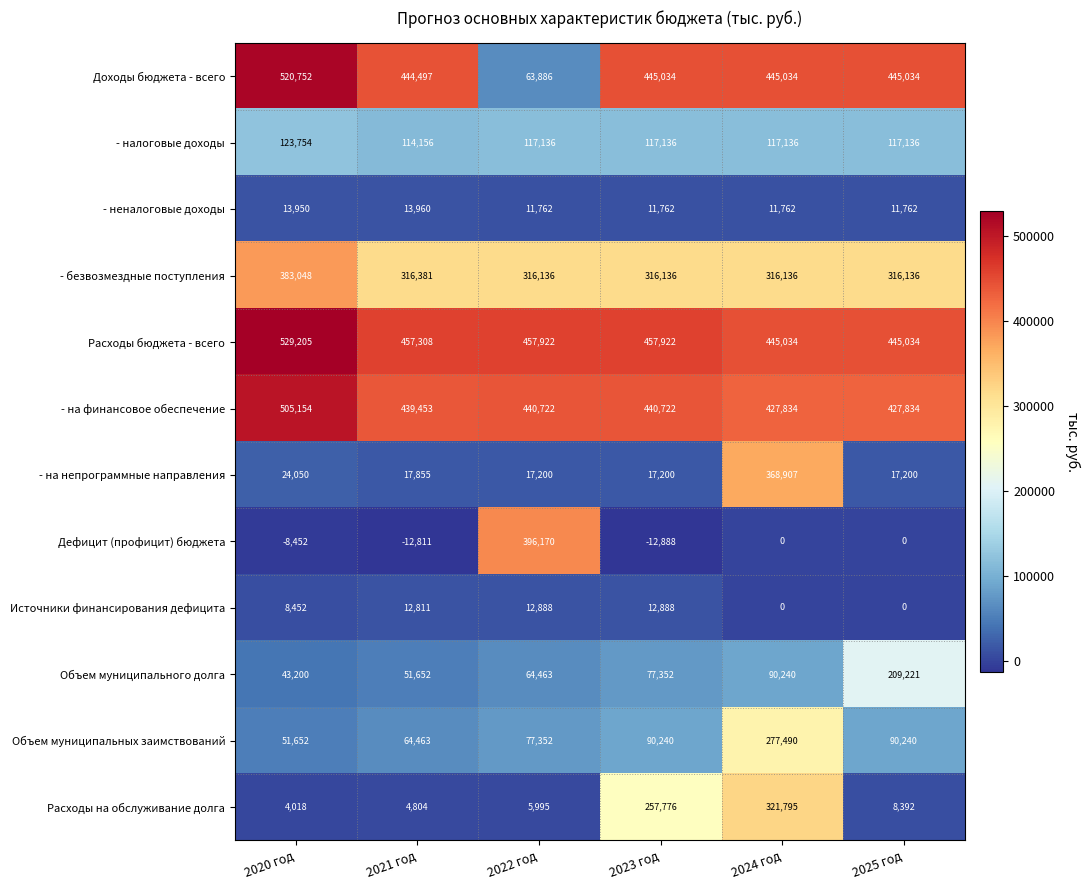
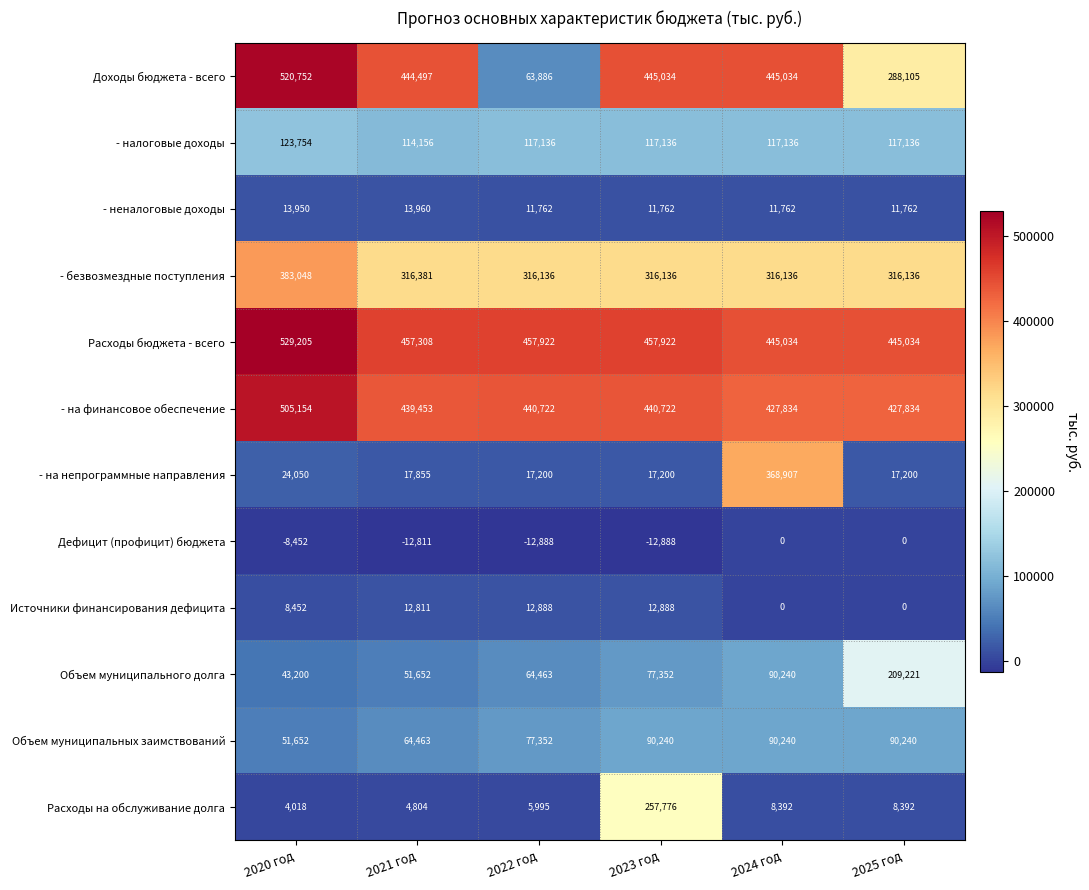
  {
    "Доходы бюджета - всего": {
      "2020 год": "520,752",
      "2021 год": "444,497",
      "2022 год": "63,886",
      "2023 год": "445,034",
      "2024 год": "445,034",
-     "2025 год": "445,034"
+     "2025 год": "288,105"
    },
    "- налоговые доходы": {
      "2020 год": "123,754",
      "2021 год": "114,156",
      "2022 год": "117,136",
      "2023 год": "117,136",
      "2024 год": "117,136",
      "2025 год": "117,136"
    },
    "- неналоговые доходы": {
      "2020 год": "13,950",
      "2021 год": "13,960",
      "2022 год": "11,762",
      "2023 год": "11,762",
      "2024 год": "11,762",
      "2025 год": "11,762"
    },
    "- безвозмездные поступления": {
      "2020 год": "383,048",
      "2021 год": "316,381",
      "2022 год": "316,136",
      "2023 год": "316,136",
      "2024 год": "316,136",
      "2025 год": "316,136"
    },
    "Расходы бюджета - всего": {
      "2020 год": "529,205",
      "2021 год": "457,308",
      "2022 год": "457,922",
      "2023 год": "457,922",
      "2024 год": "445,034",
      "2025 год": "445,034"
    },
    "- на финансовое обеспечение": {
      "2020 год": "505,154",
      "2021 год": "439,453",
      "2022 год": "440,722",
      "2023 год": "440,722",
      "2024 год": "427,834",
      "2025 год": "427,834"
    },
    "- на непрограммные направления": {
      "2020 год": "24,050",
      "2021 год": "17,855",
      "2022 год": "17,200",
      "2023 год": "17,200",
      "2024 год": "368,907",
      "2025 год": "17,200"
    },
    "Дефицит (профицит) бюджета": {
      "2020 год": "-8,452",
      "2021 год": "-12,811",
-     "2022 год": "396,170",
+     "2022 год": "-12,888",
      "2023 год": "-12,888",
      "2024 год": "0",
      "2025 год": "0"
    },
    "Источники финансирования дефицита": {
      "2020 год": "8,452",
      "2021 год": "12,811",
      "2022 год": "12,888",
      "2023 год": "12,888",
      "2024 год": "0",
      "2025 год": "0"
    },
    "Объем муниципального долга": {
      "2020 год": "43,200",
      "2021 год": "51,652",
      "2022 год": "64,463",
      "2023 год": "77,352",
      "2024 год": "90,240",
      "2025 год": "209,221"
    },
    "Объем муниципальных заимствований": {
      "2020 год": "51,652",
      "2021 год": "64,463",
      "2022 год": "77,352",
      "2023 год": "90,240",
-     "2024 год": "277,490",
+     "2024 год": "90,240",
      "2025 год": "90,240"
    },
    "Расходы на обслуживание долга": {
      "2020 год": "4,018",
      "2021 год": "4,804",
      "2022 год": "5,995",
      "2023 год": "257,776",
-     "2024 год": "321,795",
+     "2024 год": "8,392",
      "2025 год": "8,392"
    }
  }
